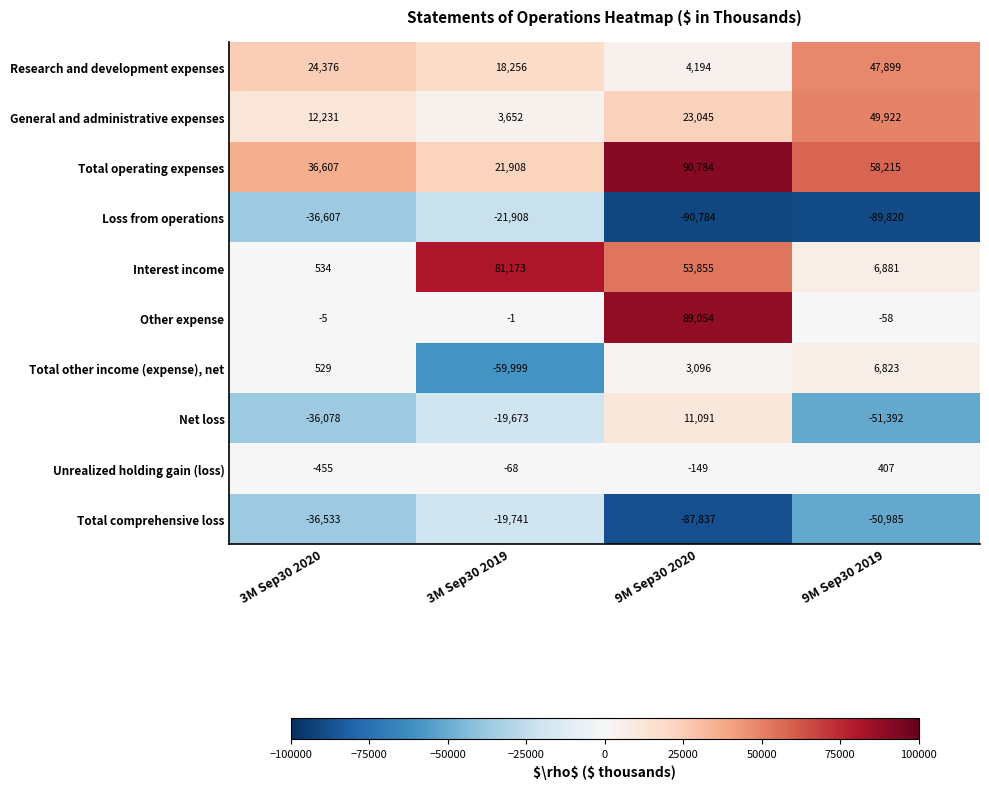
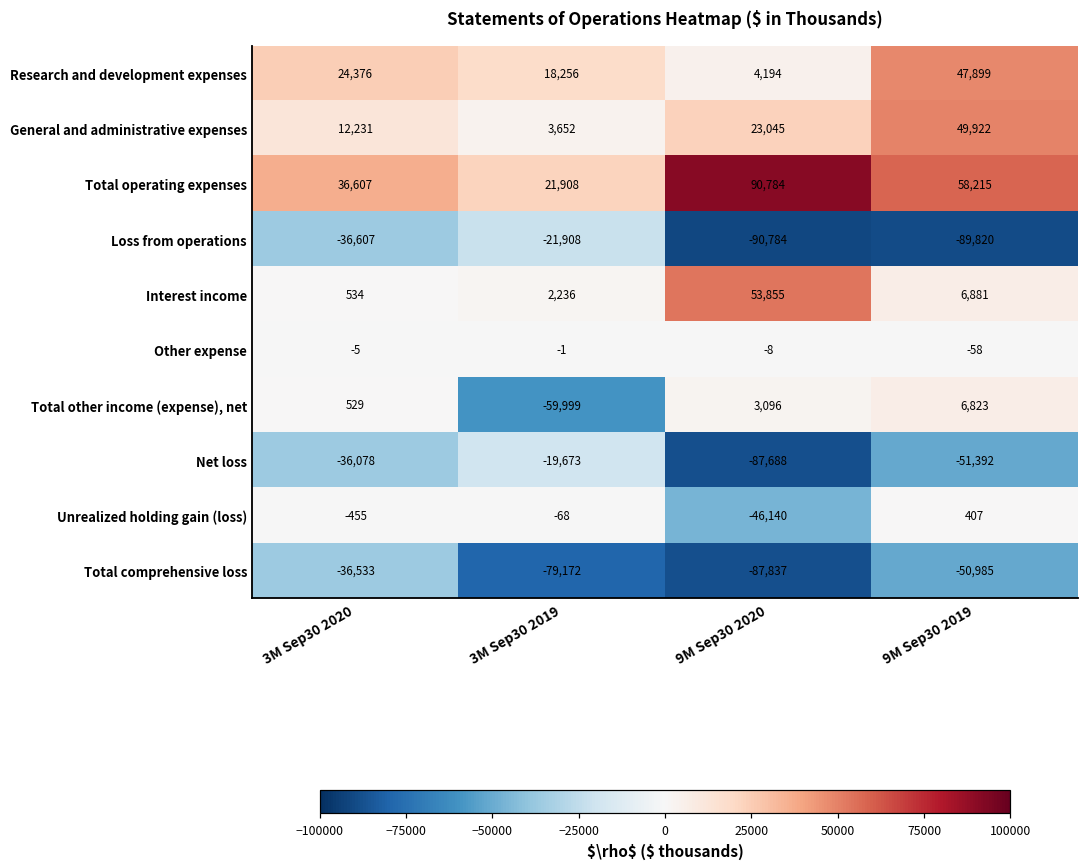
  {
    "Research and development expenses": {
      "3M Sep30 2020": "24,376",
      "3M Sep30 2019": "18,256",
      "9M Sep30 2020": "4,194",
      "9M Sep30 2019": "47,899"
    },
    "General and administrative expenses": {
      "3M Sep30 2020": "12,231",
      "3M Sep30 2019": "3,652",
      "9M Sep30 2020": "23,045",
      "9M Sep30 2019": "49,922"
    },
    "Total operating expenses": {
      "3M Sep30 2020": "36,607",
      "3M Sep30 2019": "21,908",
      "9M Sep30 2020": "90,784",
      "9M Sep30 2019": "58,215"
    },
    "Loss from operations": {
      "3M Sep30 2020": "-36,607",
      "3M Sep30 2019": "-21,908",
      "9M Sep30 2020": "-90,784",
      "9M Sep30 2019": "-89,820"
    },
    "Interest income": {
      "3M Sep30 2020": "534",
-     "3M Sep30 2019": "81,173",
+     "3M Sep30 2019": "2,236",
      "9M Sep30 2020": "53,855",
      "9M Sep30 2019": "6,881"
    },
    "Other expense": {
      "3M Sep30 2020": "-5",
      "3M Sep30 2019": "-1",
-     "9M Sep30 2020": "89,054",
+     "9M Sep30 2020": "-8",
      "9M Sep30 2019": "-58"
    },
    "Total other income (expense), net": {
      "3M Sep30 2020": "529",
      "3M Sep30 2019": "-59,999",
      "9M Sep30 2020": "3,096",
      "9M Sep30 2019": "6,823"
    },
    "Net loss": {
      "3M Sep30 2020": "-36,078",
      "3M Sep30 2019": "-19,673",
-     "9M Sep30 2020": "11,091",
+     "9M Sep30 2020": "-87,688",
      "9M Sep30 2019": "-51,392"
    },
    "Unrealized holding gain (loss)": {
      "3M Sep30 2020": "-455",
      "3M Sep30 2019": "-68",
-     "9M Sep30 2020": "-149",
+     "9M Sep30 2020": "-46,140",
      "9M Sep30 2019": "407"
    },
    "Total comprehensive loss": {
      "3M Sep30 2020": "-36,533",
-     "3M Sep30 2019": "-19,741",
+     "3M Sep30 2019": "-79,172",
      "9M Sep30 2020": "-87,837",
      "9M Sep30 2019": "-50,985"
    }
  }
